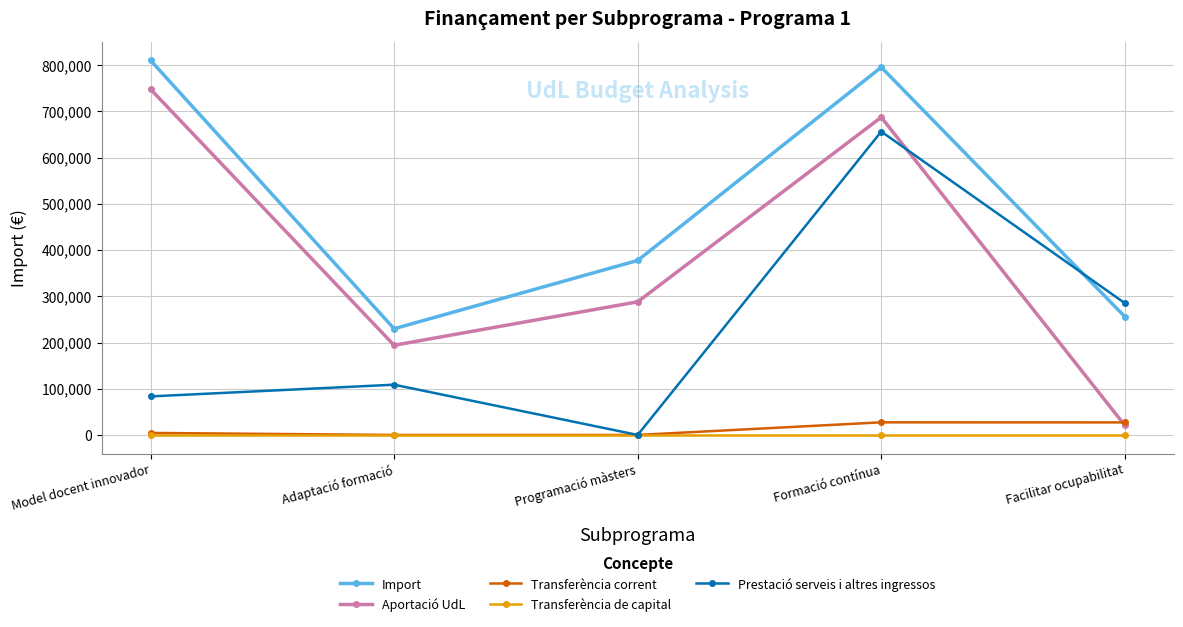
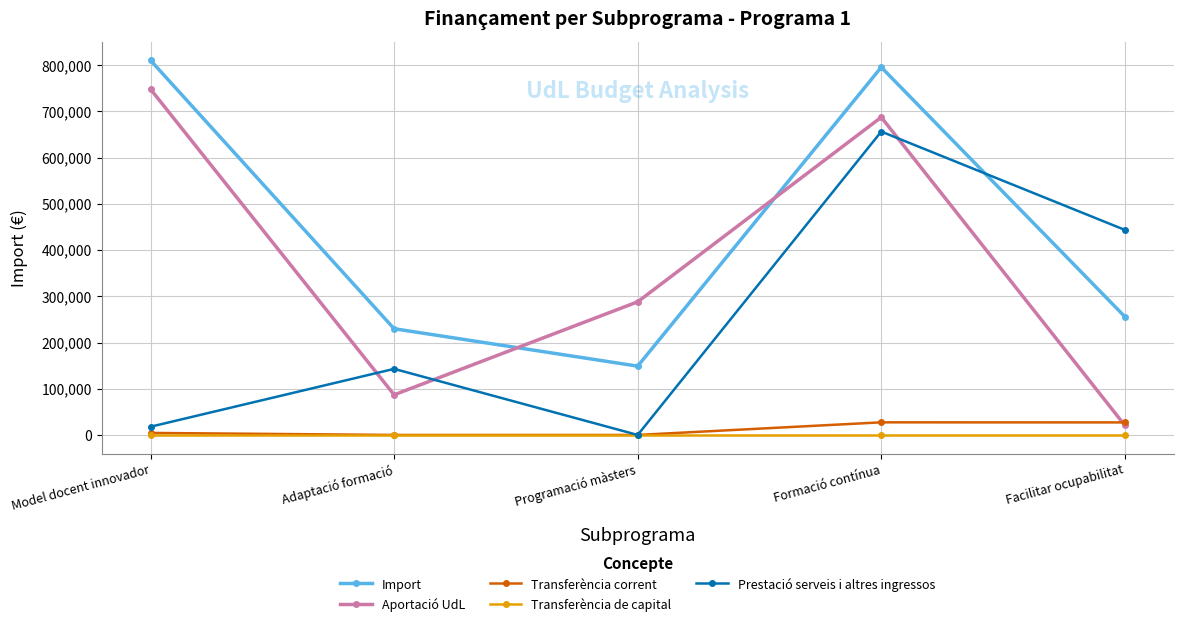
  {
    "Import": {
      "Model docent innovador": "810,000",
      "Adaptació formació": "230,000",
-     "Programació màsters": "380,000",
+     "Programació màsters": "150,000",
      "Formació contínua": "800,000",
      "Facilitar ocupabilitat": "260,000"
    },
    "Aportació UdL": {
      "Model docent innovador": "750,000",
-     "Adaptació formació": "190,000",
+     "Adaptació formació": "90,000",
      "Programació màsters": "290,000",
      "Formació contínua": "690,000",
      "Facilitar ocupabilitat": "20,000"
    },
    "Transferència corrent": {
      "Formació contínua": "30,000",
      "Facilitar ocupabilitat": "30,000"
    },
    "Transferència de capital": {
      "Formació contínua": "0",
      "Facilitar ocupabilitat": "0"
    },
    "Prestació serveis i altres ingressos": {
-     "Model docent innovador": "80,000",
-     "Adaptació formació": "110,000",
+     "Model docent innovador": "20,000",
+     "Adaptació formació": "140,000",
      "Formació contínua": "660,000",
-     "Facilitar ocupabilitat": "290,000"
+     "Facilitar ocupabilitat": "440,000"
    }
  }
